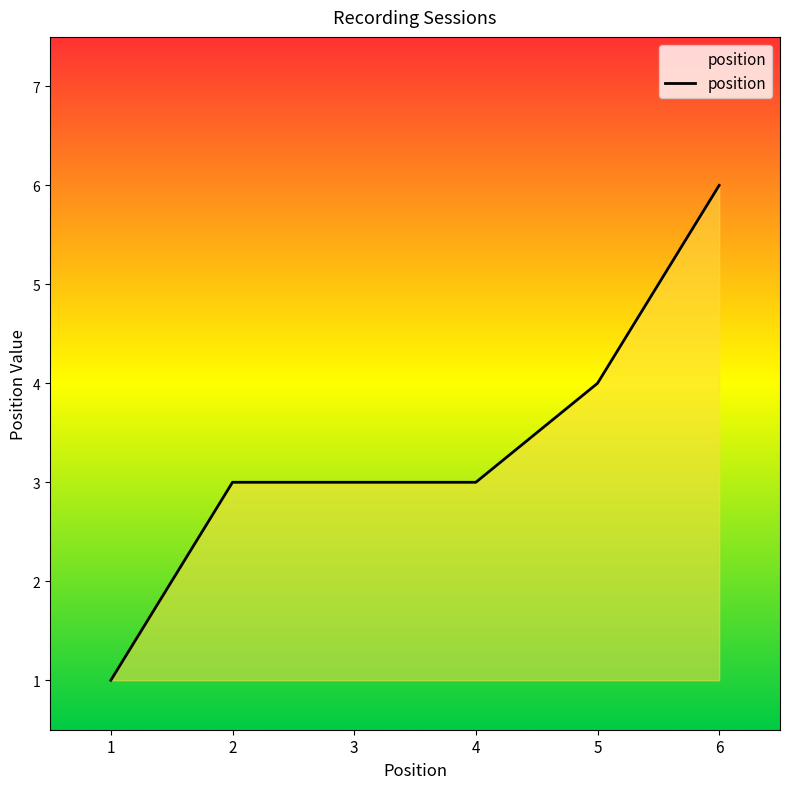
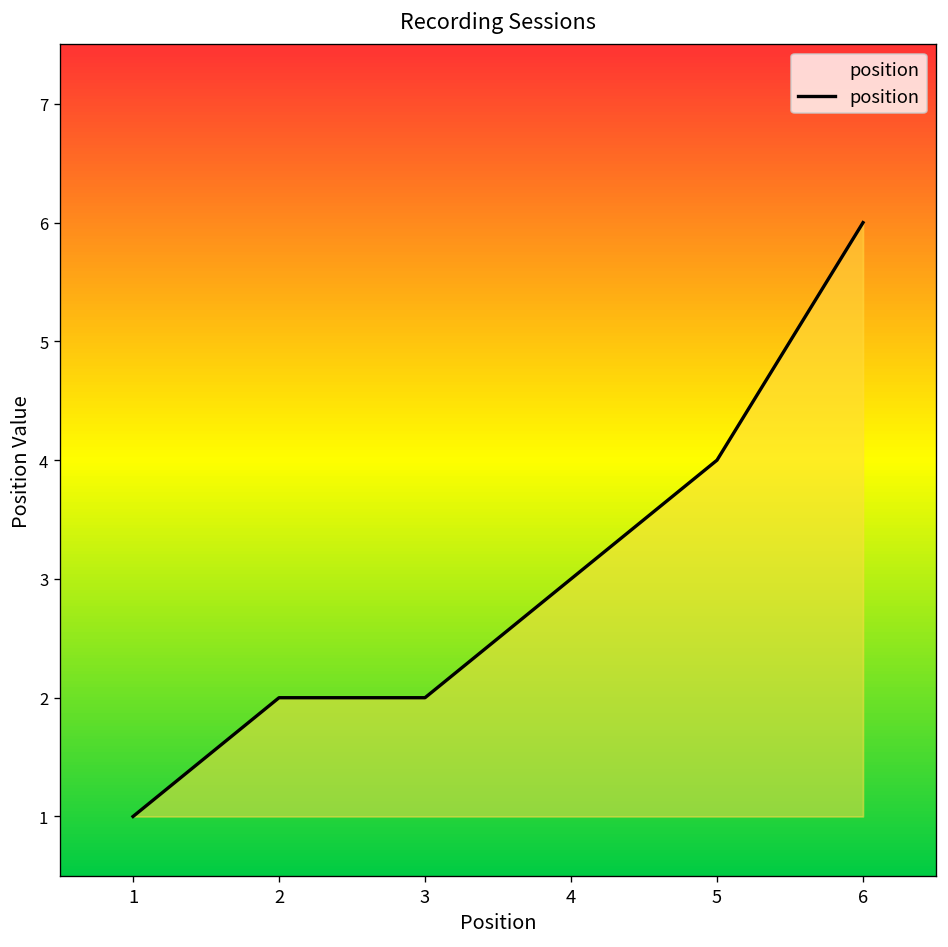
  {
    "1": 1,
-   "2": 3,
-   "3": 3,
+   "2": 2,
+   "3": 2,
    "4": 3,
    "5": 4,
    "6": 6
  }
